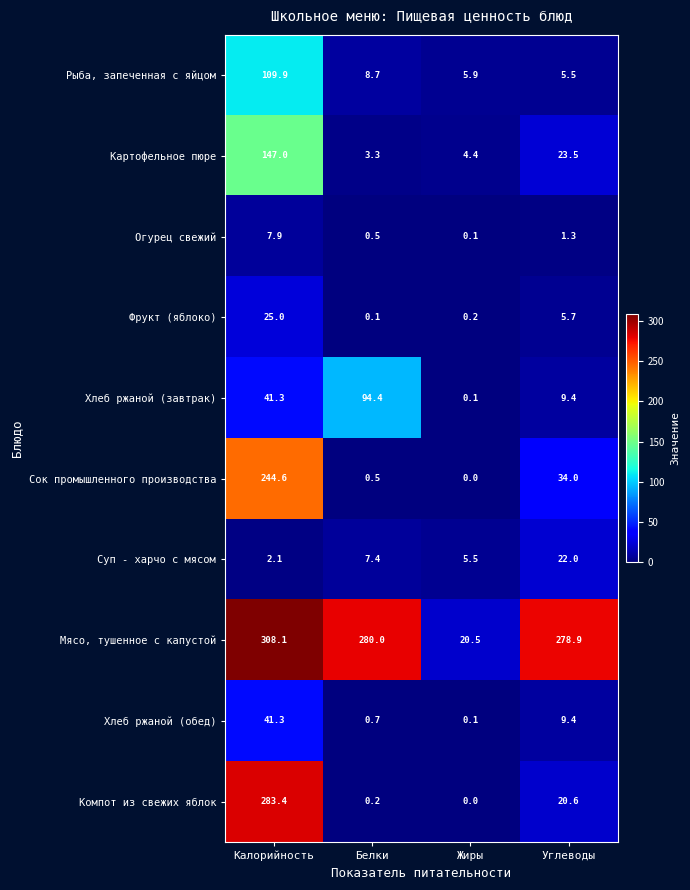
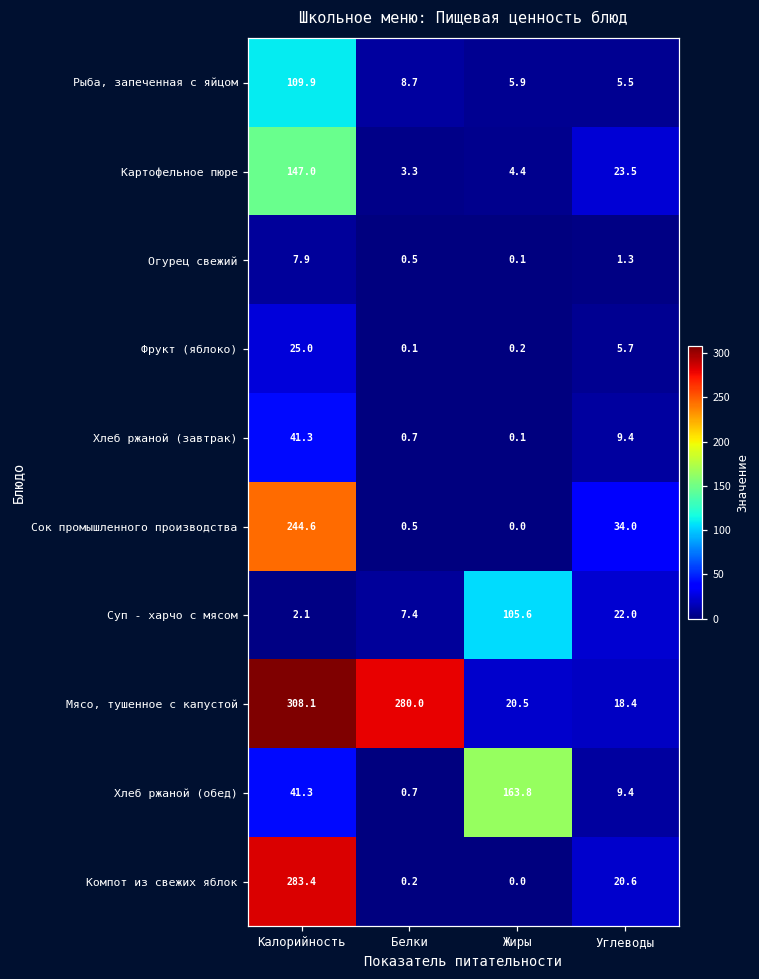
  {
    "Рыба, запеченная с яйцом": {
      "Калорийность": 109.9,
      "Белки": 8.7,
      "Жиры": 5.9,
      "Углеводы": 5.5
    },
    "Картофельное пюре": {
      "Калорийность": 147.0,
      "Белки": 3.3,
      "Жиры": 4.4,
      "Углеводы": 23.5
    },
    "Огурец свежий": {
      "Калорийность": 7.9,
      "Белки": 0.5,
      "Жиры": 0.1,
      "Углеводы": 1.3
    },
    "Фрукт (яблоко)": {
      "Калорийность": 25.0,
      "Белки": 0.1,
      "Жиры": 0.2,
      "Углеводы": 5.7
    },
    "Хлеб ржаной (завтрак)": {
      "Калорийность": 41.3,
-     "Белки": 94.4,
+     "Белки": 0.7,
      "Жиры": 0.1,
      "Углеводы": 9.4
    },
    "Сок промышленного производства": {
      "Калорийность": 244.6,
      "Белки": 0.5,
      "Жиры": 0.0,
      "Углеводы": 34.0
    },
    "Суп - харчо с мясом": {
      "Калорийность": 2.1,
      "Белки": 7.4,
-     "Жиры": 5.5,
+     "Жиры": 105.6,
      "Углеводы": 22.0
    },
    "Мясо, тушенное с капустой": {
      "Калорийность": 308.1,
      "Белки": 280.0,
      "Жиры": 20.5,
-     "Углеводы": 278.9
+     "Углеводы": 18.4
    },
    "Хлеб ржаной (обед)": {
      "Калорийность": 41.3,
      "Белки": 0.7,
-     "Жиры": 0.1,
+     "Жиры": 163.8,
      "Углеводы": 9.4
    },
    "Компот из свежих яблок": {
      "Калорийность": 283.4,
      "Белки": 0.2,
      "Жиры": 0.0,
      "Углеводы": 20.6
    }
  }
